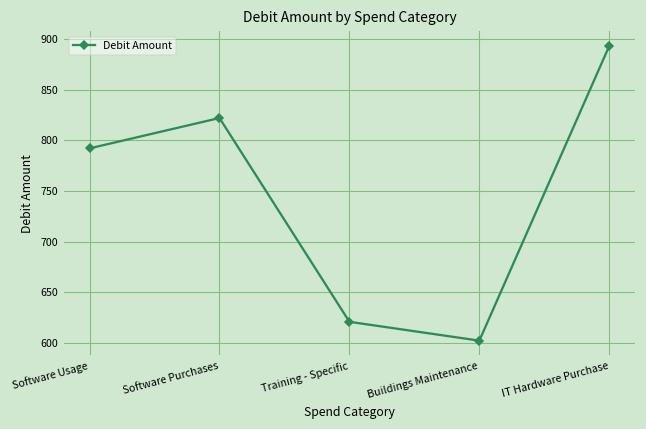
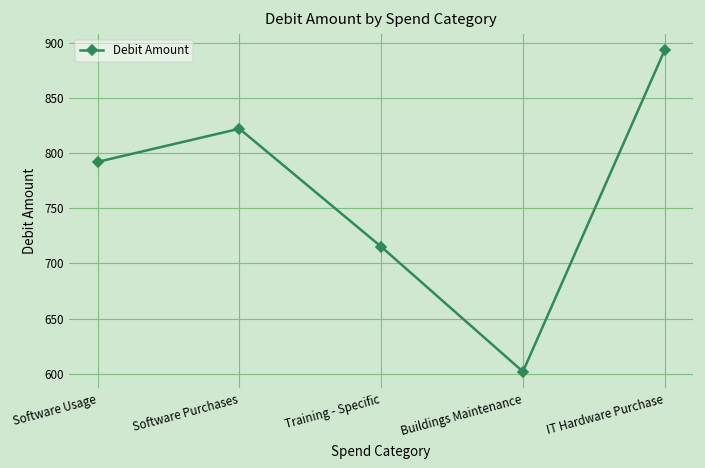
  {
    "Software Usage": 790,
    "Software Purchases": 820,
-   "Training - Specific": 620,
+   "Training - Specific": 720,
    "Buildings Maintenance": 600,
    "IT Hardware Purchase": 890
  }
